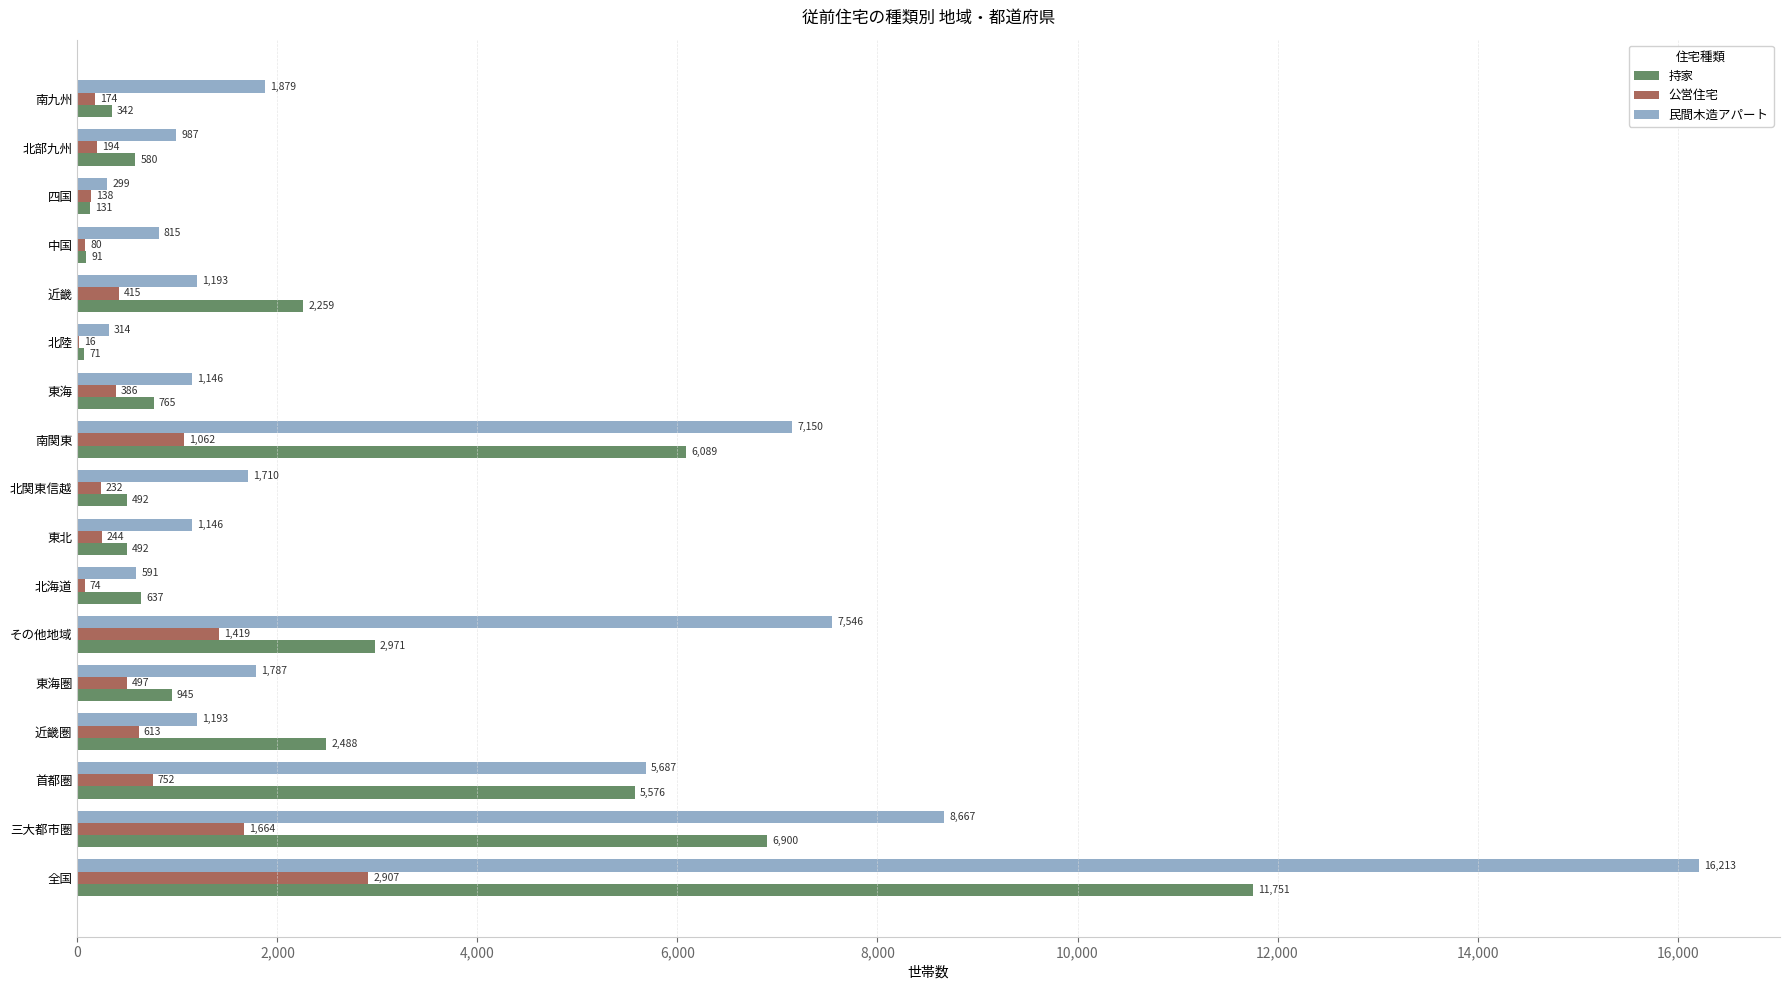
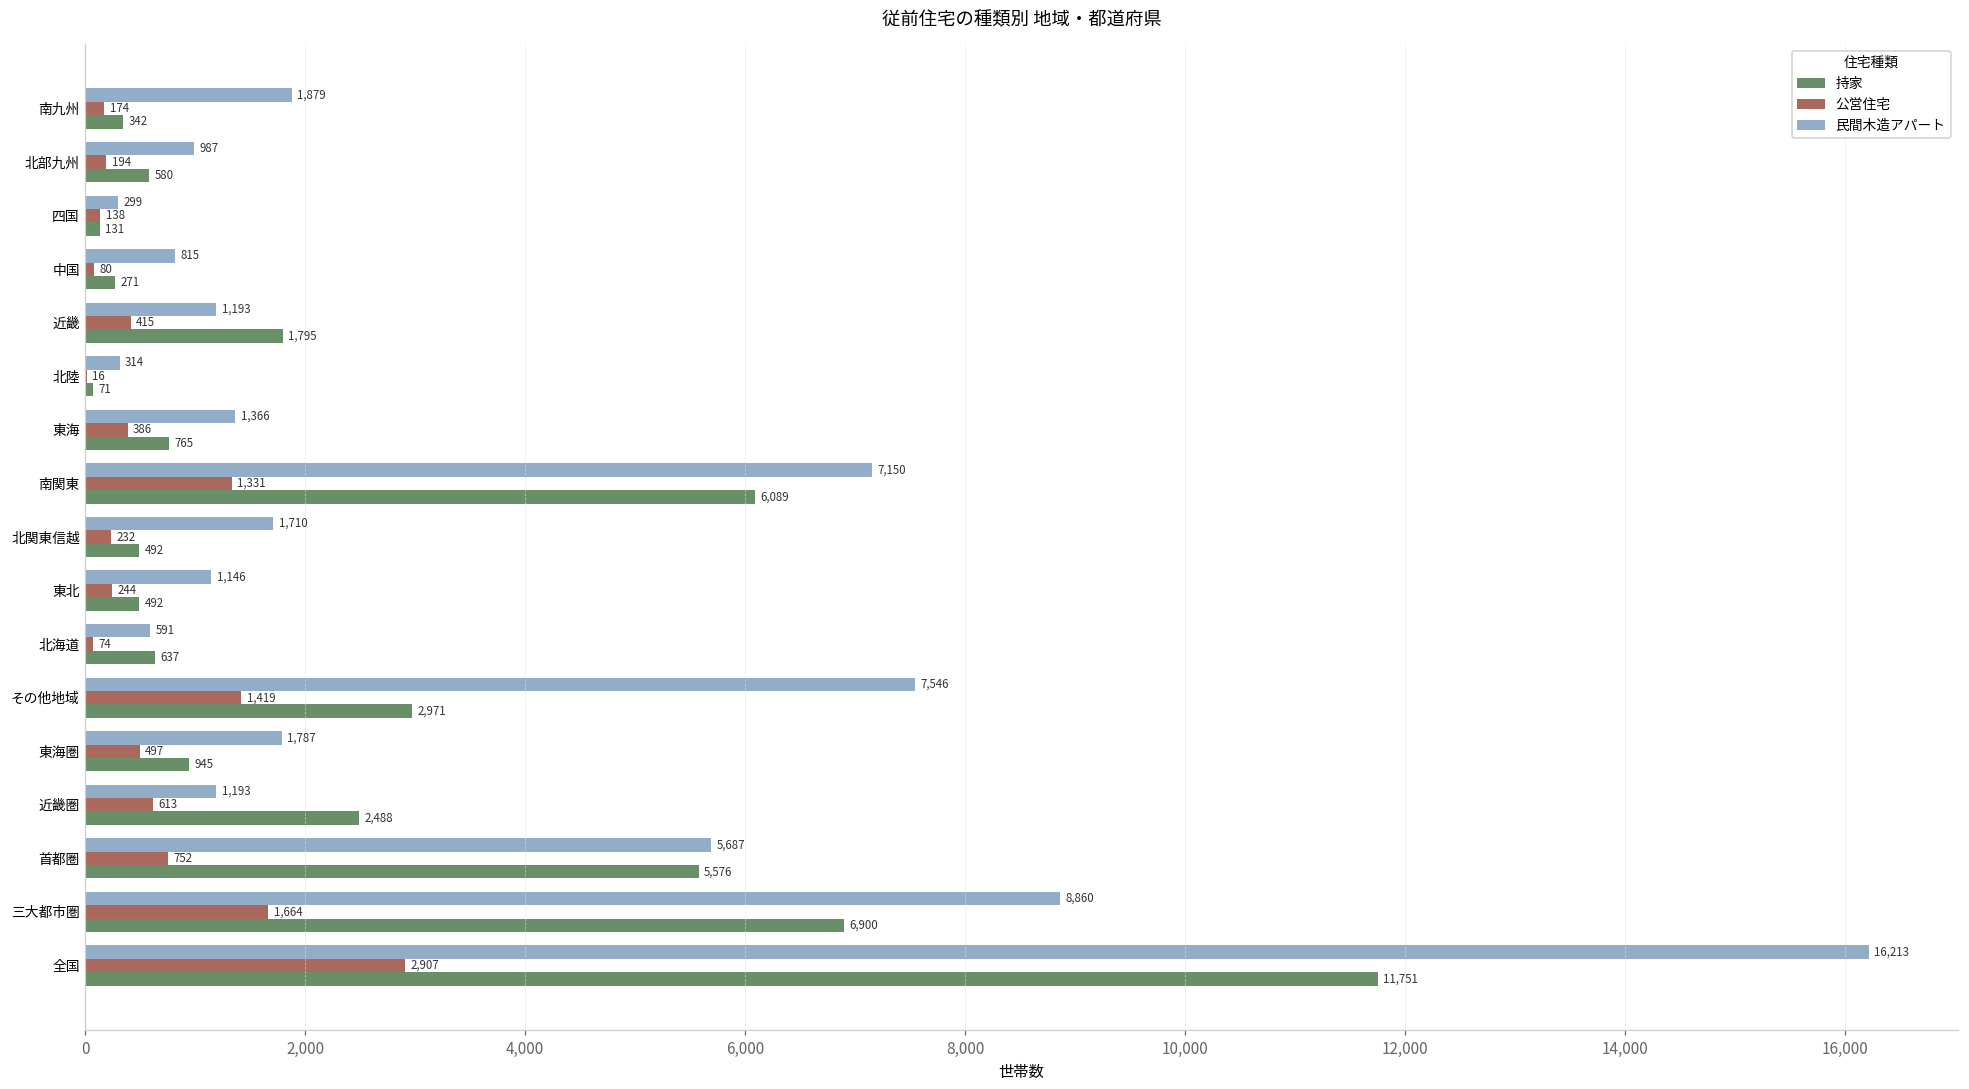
  {
    "持家": {
      "南九州": "342",
      "北部九州": "580",
      "四国": "131",
-     "中国": "91",
-     "近畿": "2,259",
+     "中国": "271",
+     "近畿": "1,795",
      "北陸": "71",
      "東海": "765",
      "南関東": "6,089",
      "北関東信越": "492",
      "東北": "492",
      "北海道": "637",
      "その他地域": "2,971",
      "東海圏": "945",
      "近畿圏": "2,488",
      "首都圏": "5,576",
      "三大都市圏": "6,900",
      "全国": "11,751"
    },
    "公営住宅": {
      "南九州": "174",
      "北部九州": "194",
      "四国": "138",
      "中国": "80",
      "近畿": "415",
      "北陸": "16",
      "東海": "386",
-     "南関東": "1,062",
+     "南関東": "1,331",
      "北関東信越": "232",
      "東北": "244",
      "北海道": "74",
      "その他地域": "1,419",
      "東海圏": "497",
      "近畿圏": "613",
      "首都圏": "752",
      "三大都市圏": "1,664",
      "全国": "2,907"
    },
    "民間木造アパート": {
      "南九州": "1,879",
      "北部九州": "987",
      "四国": "299",
      "中国": "815",
      "近畿": "1,193",
      "北陸": "314",
-     "東海": "1,146",
+     "東海": "1,366",
      "南関東": "7,150",
      "北関東信越": "1,710",
      "東北": "1,146",
      "北海道": "591",
      "その他地域": "7,546",
      "東海圏": "1,787",
      "近畿圏": "1,193",
      "首都圏": "5,687",
-     "三大都市圏": "8,667",
+     "三大都市圏": "8,860",
      "全国": "16,213"
    }
  }
